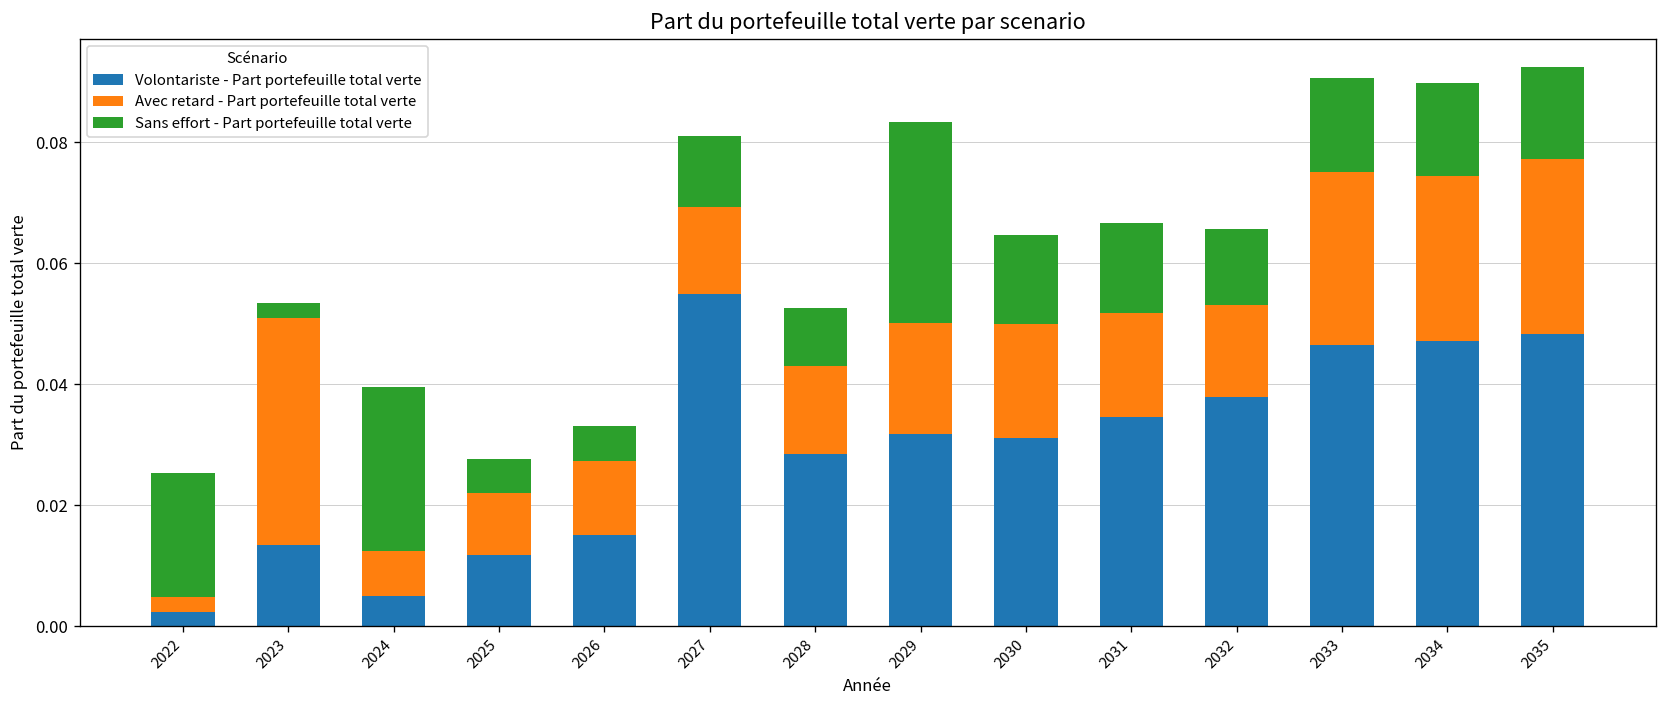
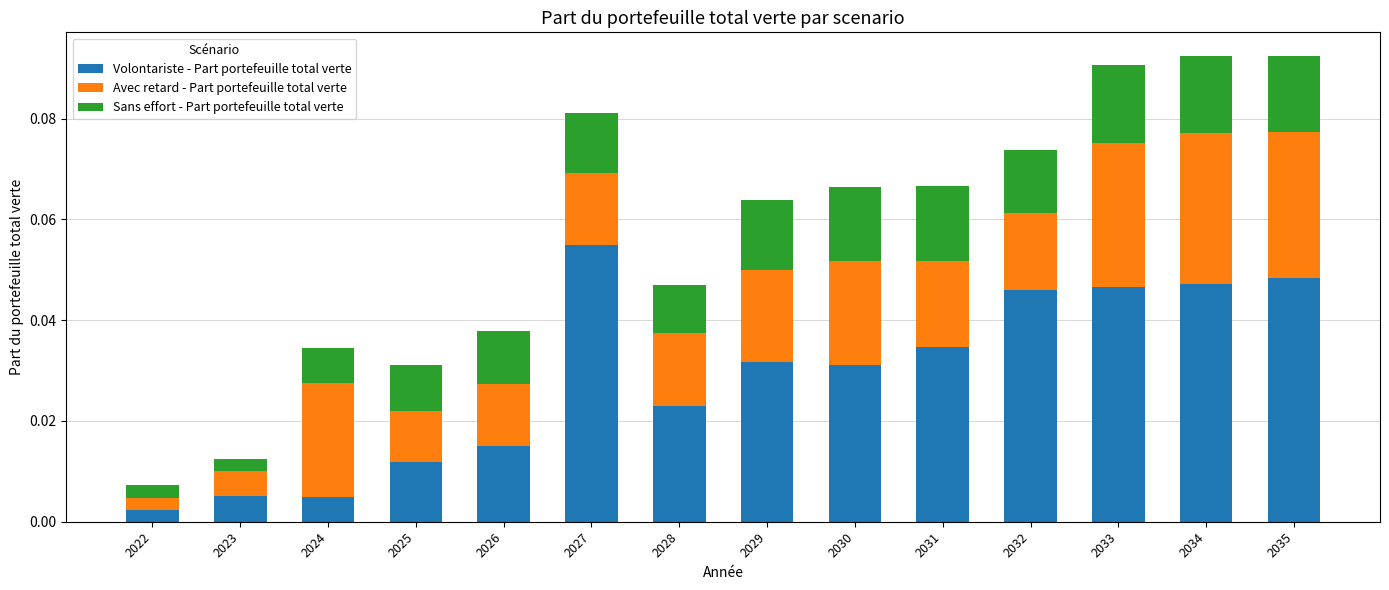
  {
    "Volontariste - Part portefeuille total verte": {
      "2022": 0.002,
-     "2023": 0.013,
+     "2023": 0.005,
      "2024": 0.005,
      "2025": 0.012,
      "2026": 0.015,
      "2027": 0.055,
-     "2028": 0.028,
+     "2028": 0.023,
      "2029": 0.032,
      "2030": 0.031,
      "2031": 0.035,
-     "2032": 0.038,
+     "2032": 0.046,
      "2033": 0.047,
      "2034": 0.047,
      "2035": 0.048
    },
    "Avec retard - Part portefeuille total verte": {
      "2022": 0.002,
-     "2023": 0.038,
-     "2024": 0.007,
+     "2023": 0.005,
+     "2024": 0.023,
      "2025": 0.010,
      "2026": 0.012,
      "2027": 0.014,
      "2028": 0.015,
      "2029": 0.018,
-     "2030": 0.019,
+     "2030": 0.021,
      "2031": 0.017,
      "2032": 0.015,
      "2033": 0.029,
-     "2034": 0.027,
+     "2034": 0.030,
      "2035": 0.029
    },
    "Sans effort - Part portefeuille total verte": {
-     "2022": 0.021,
+     "2022": 0.002,
      "2023": 0.002,
-     "2024": 0.027,
-     "2025": 0.006,
-     "2026": 0.006,
+     "2024": 0.007,
+     "2025": 0.009,
+     "2026": 0.011,
      "2027": 0.012,
      "2028": 0.010,
-     "2029": 0.033,
+     "2029": 0.014,
      "2030": 0.015,
      "2031": 0.015,
      "2032": 0.013,
      "2033": 0.015,
      "2034": 0.015,
      "2035": 0.015
    }
  }
